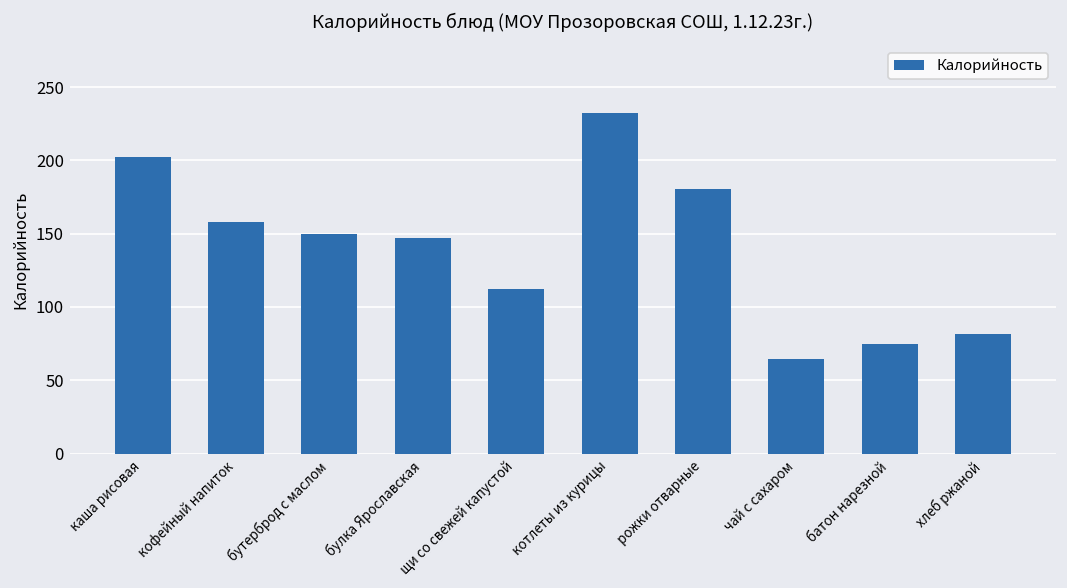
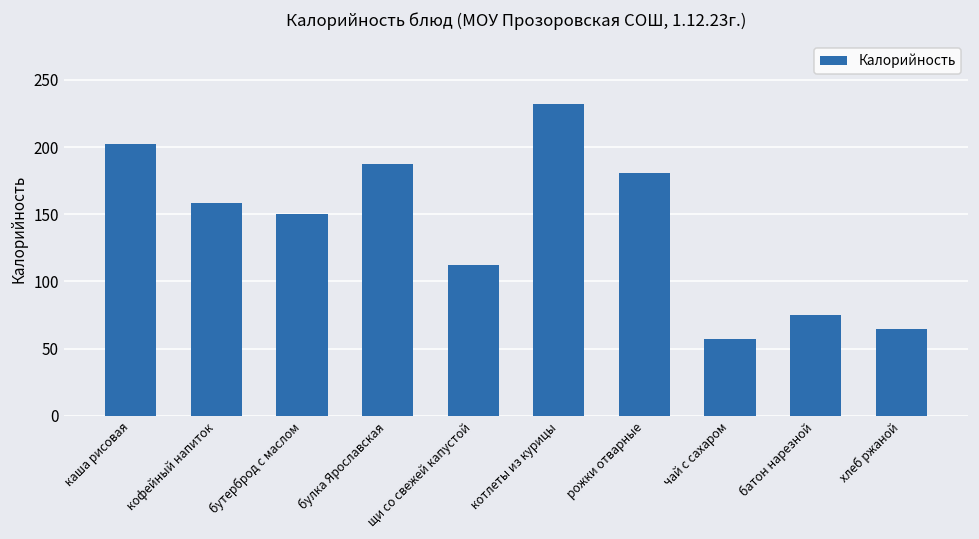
  {
    "каша рисовая": 202,
    "кофейный напиток": 158,
    "бутерброд с маслом": 150,
-   "булка Ярославская": 147,
+   "булка Ярославская": 187,
    "щи со свежей капустой": 112,
    "котлеты из курицы": 232,
    "рожки отварные": 181,
-   "чай с сахаром": 64,
+   "чай с сахаром": 57,
    "батон нарезной": 75,
-   "хлеб ржаной": 81
+   "хлеб ржаной": 64
  }
